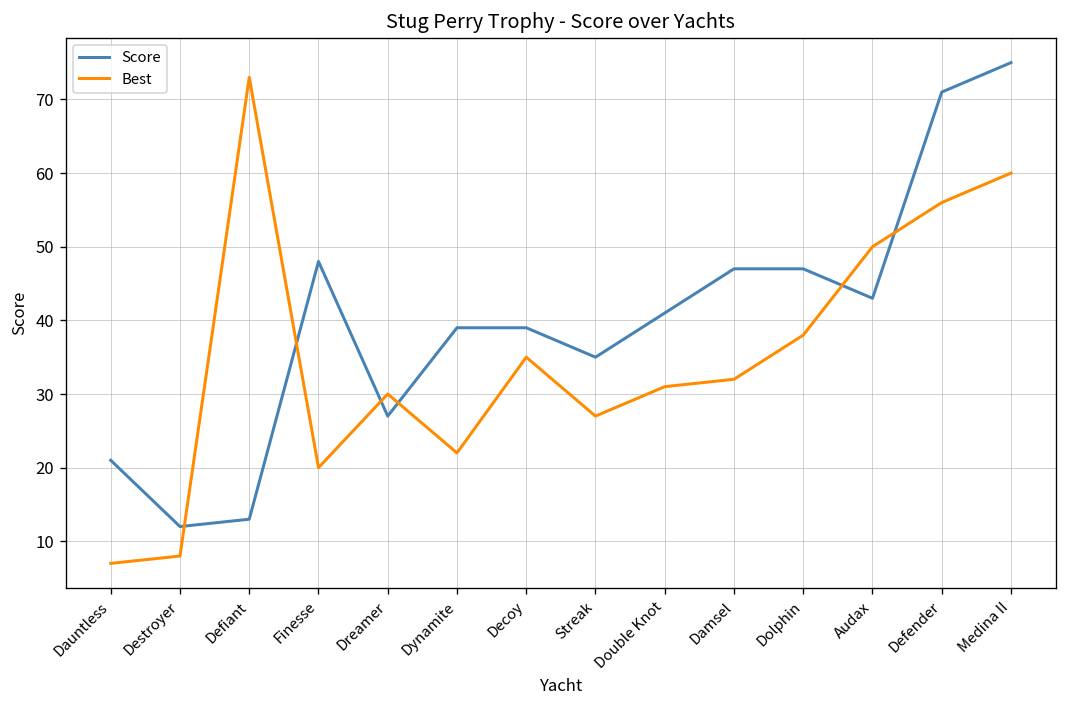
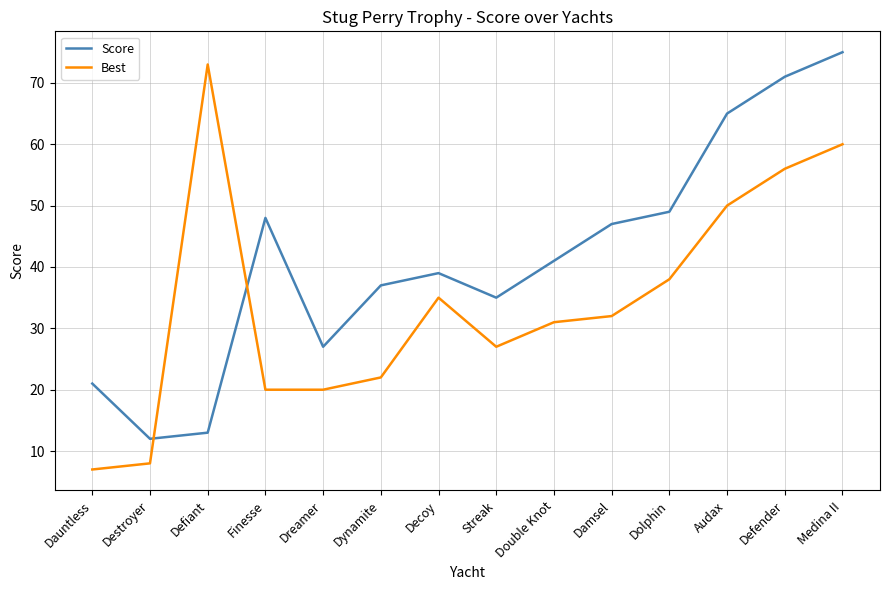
  {
    "Score": {
      "Dauntless": 21,
      "Destroyer": 12,
      "Defiant": 13,
      "Finesse": 48,
      "Dreamer": 27,
-     "Dynamite": 39,
+     "Dynamite": 37,
      "Decoy": 39,
      "Streak": 35,
      "Double Knot": 41,
      "Damsel": 47,
-     "Dolphin": 47,
-     "Audax": 43,
+     "Dolphin": 49,
+     "Audax": 65,
      "Defender": 71,
      "Medina II": 75
    },
    "Best": {
      "Dauntless": 7,
      "Destroyer": 8,
      "Defiant": 73,
      "Finesse": 20,
-     "Dreamer": 30,
+     "Dreamer": 20,
      "Dynamite": 22,
      "Decoy": 35,
      "Streak": 27,
      "Double Knot": 31,
      "Damsel": 32,
      "Dolphin": 38,
      "Audax": 50,
      "Defender": 56,
      "Medina II": 60
    }
  }
